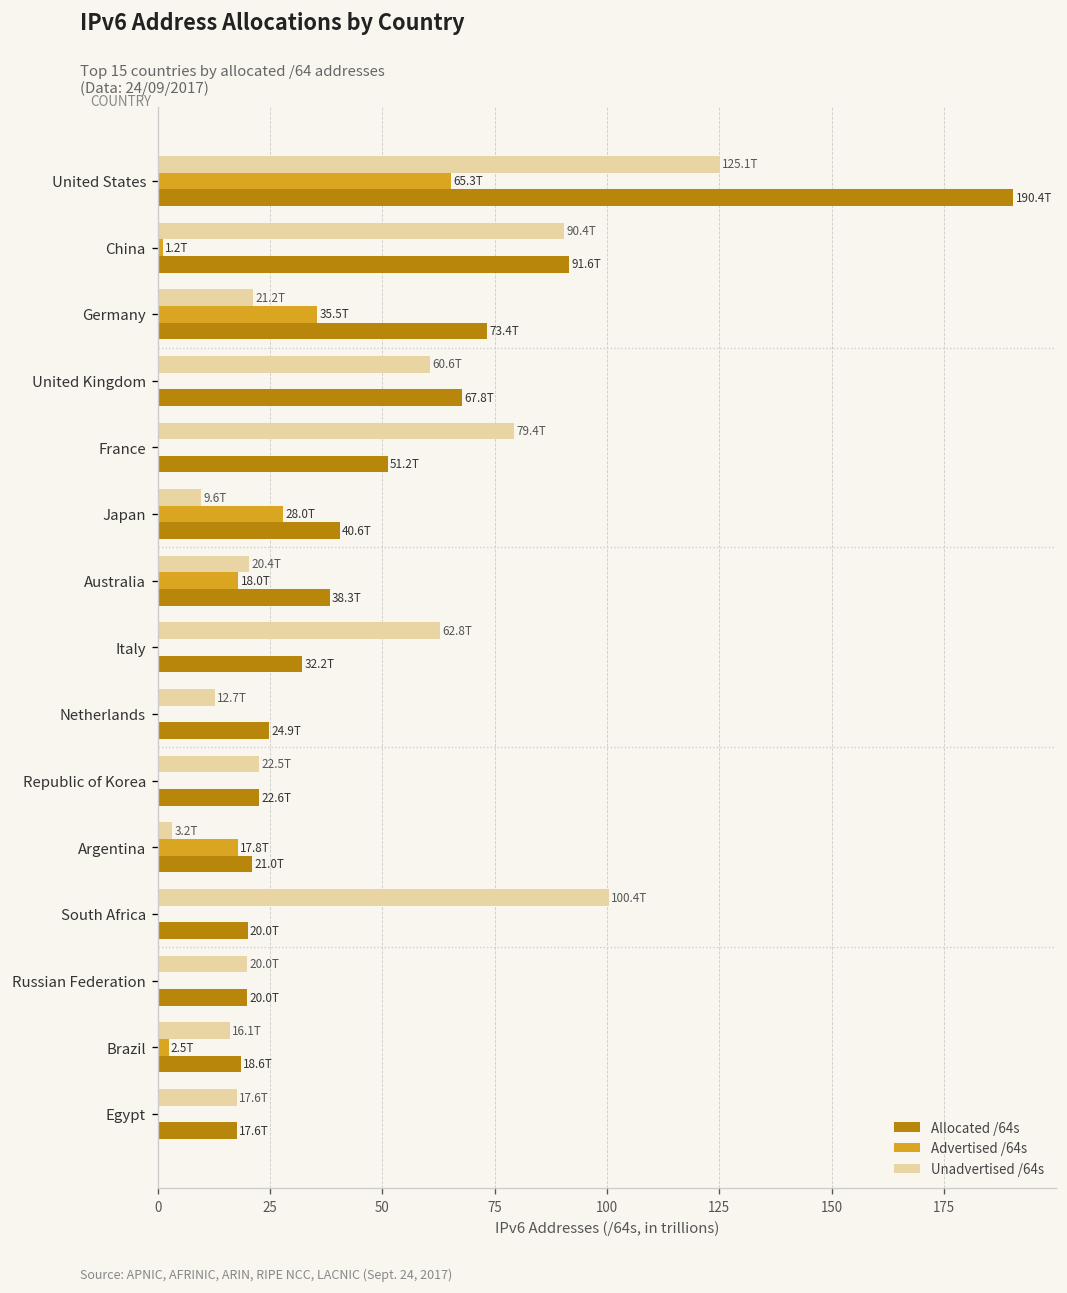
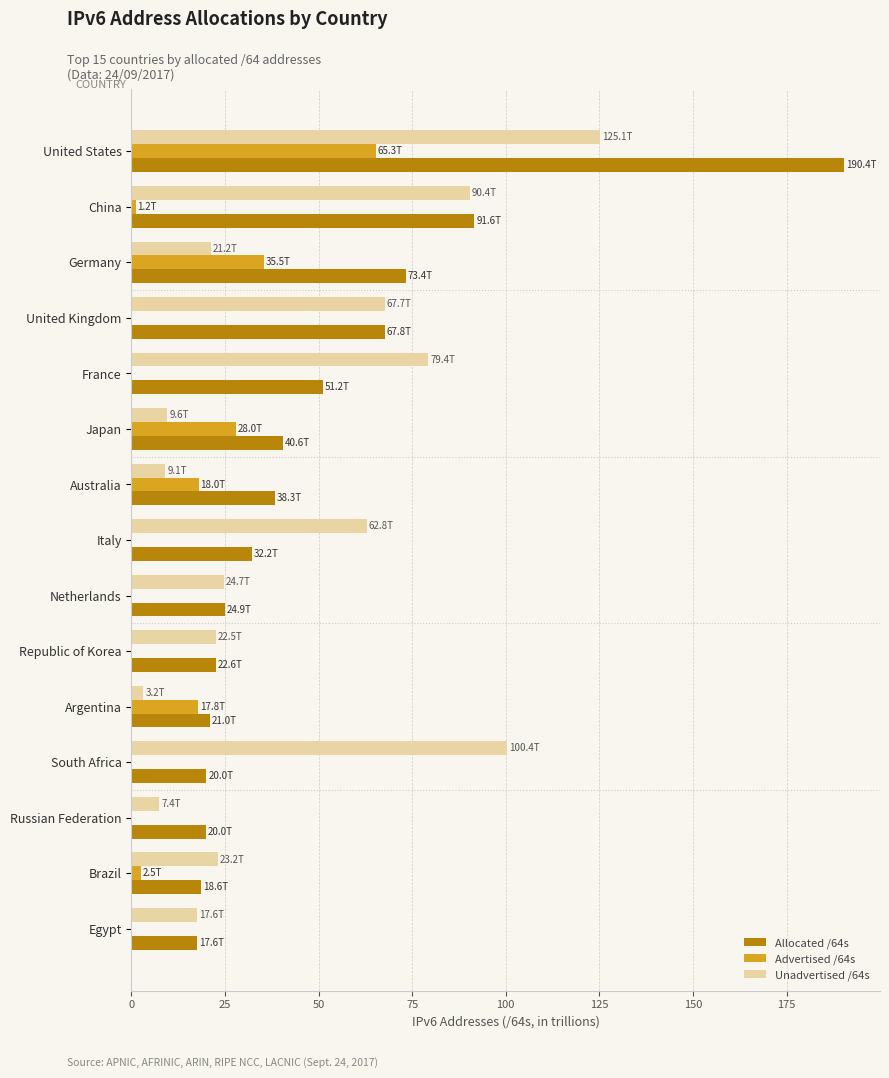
  {
    "Unadvertised /64s": {
      "United States": "125.1T",
      "China": "90.4T",
      "Germany": "21.2T",
-     "United Kingdom": "60.6T",
+     "United Kingdom": "67.7T",
      "France": "79.4T",
      "Japan": "9.6T",
-     "Australia": "20.4T",
+     "Australia": "9.1T",
      "Italy": "62.8T",
-     "Netherlands": "12.7T",
+     "Netherlands": "24.7T",
      "Republic of Korea": "22.5T",
      "Argentina": "3.2T",
      "South Africa": "100.4T",
-     "Russian Federation": "20.0T",
-     "Brazil": "16.1T",
+     "Russian Federation": "7.4T",
+     "Brazil": "23.2T",
      "Egypt": "17.6T"
    }
  }
